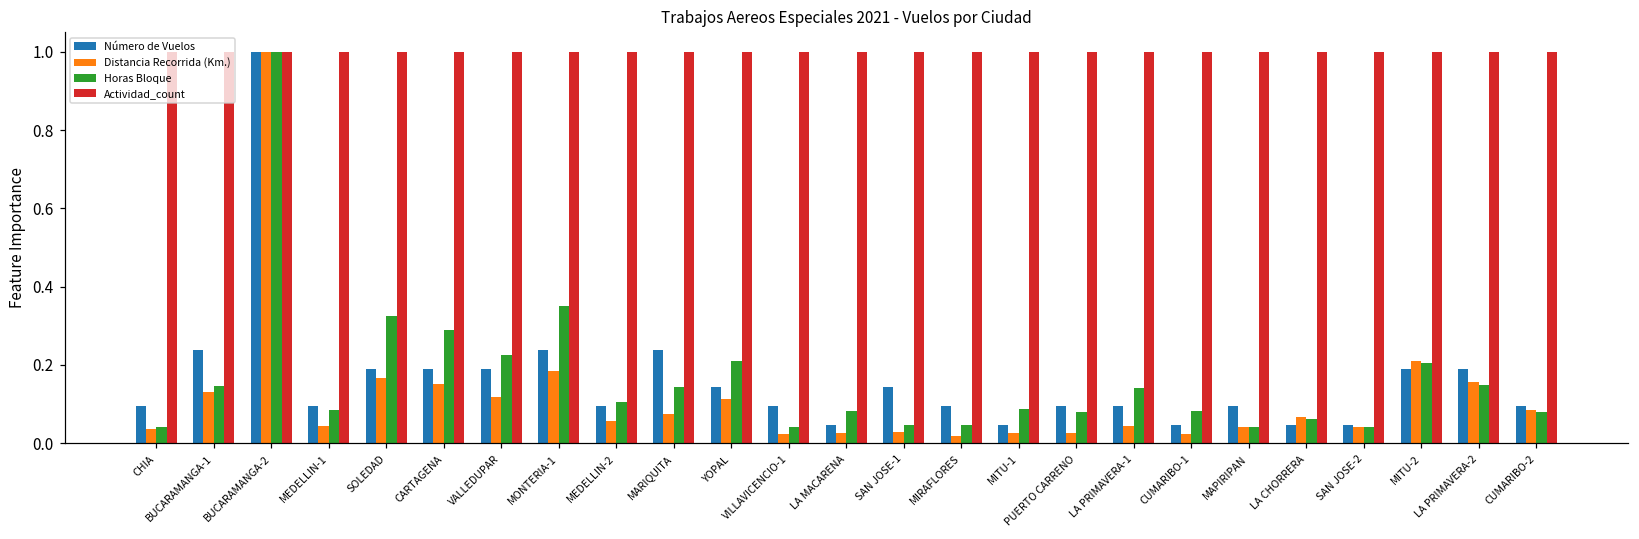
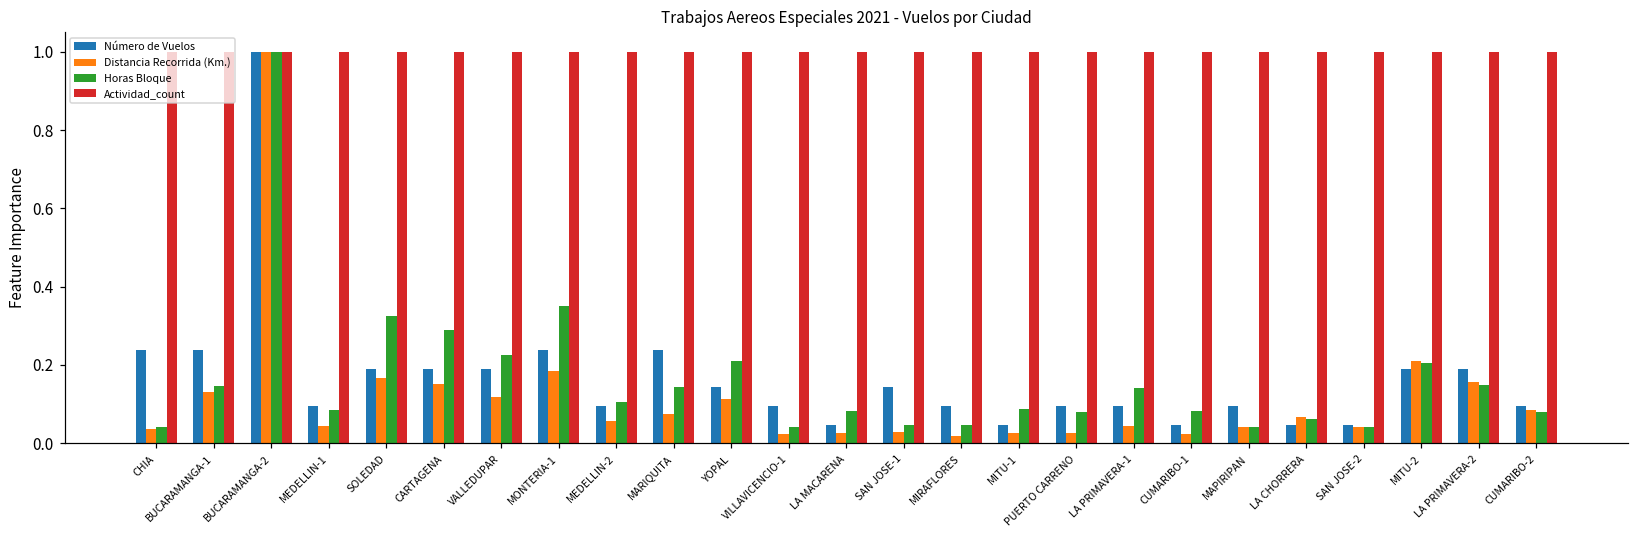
  {
    "Número de Vuelos": {
-     "CHIA": 0.10,
+     "CHIA": 0.24,
      "BUCARAMANGA-1": 0.24,
      "BUCARAMANGA-2": 1.00,
      "MEDELLIN-1": 0.10,
      "SOLEDAD": 0.19,
      "CARTAGENA": 0.19,
      "VALLEDUPAR": 0.19,
      "MONTERIA-1": 0.24,
      "MEDELLIN-2": 0.10,
      "MARIQUITA": 0.24,
      "YOPAL": 0.14,
      "VILLAVICENCIO-1": 0.10,
      "LA MACARENA": 0.05,
      "SAN JOSE-1": 0.14,
      "MIRAFLORES": 0.10,
      "MITU-1": 0.05,
      "PUERTO CARRENO": 0.10,
      "LA PRIMAVERA-1": 0.10,
      "CUMARIBO-1": 0.05,
      "MAPIRIPAN": 0.10,
      "LA CHORRERA": 0.05,
      "SAN JOSE-2": 0.05,
      "MITU-2": 0.19,
      "LA PRIMAVERA-2": 0.19,
      "CUMARIBO-2": 0.10
    },
    "Distancia Recorrida (Km.)": {
      "CHIA": 0.04,
      "BUCARAMANGA-1": 0.13,
      "BUCARAMANGA-2": 1.00,
      "MEDELLIN-1": 0.04,
      "SOLEDAD": 0.17,
      "CARTAGENA": 0.15,
      "VALLEDUPAR": 0.12,
      "MONTERIA-1": 0.18,
      "MEDELLIN-2": 0.06,
      "MARIQUITA": 0.07,
      "YOPAL": 0.11,
      "VILLAVICENCIO-1": 0.02,
      "LA MACARENA": 0.03,
      "SAN JOSE-1": 0.03,
      "MIRAFLORES": 0.02,
      "MITU-1": 0.03,
      "PUERTO CARRENO": 0.03,
      "LA PRIMAVERA-1": 0.04,
      "CUMARIBO-1": 0.02,
      "MAPIRIPAN": 0.04,
      "LA CHORRERA": 0.07,
      "SAN JOSE-2": 0.04,
      "MITU-2": 0.21,
      "LA PRIMAVERA-2": 0.16,
      "CUMARIBO-2": 0.08
    },
    "Horas Bloque": {
      "CHIA": 0.04,
      "BUCARAMANGA-1": 0.15,
      "BUCARAMANGA-2": 1.00,
      "MEDELLIN-1": 0.08,
      "SOLEDAD": 0.32,
      "CARTAGENA": 0.29,
      "VALLEDUPAR": 0.22,
      "MONTERIA-1": 0.35,
      "MEDELLIN-2": 0.11,
      "MARIQUITA": 0.14,
      "YOPAL": 0.21,
      "VILLAVICENCIO-1": 0.04,
      "LA MACARENA": 0.08,
      "SAN JOSE-1": 0.05,
      "MIRAFLORES": 0.05,
      "MITU-1": 0.09,
      "PUERTO CARRENO": 0.08,
      "LA PRIMAVERA-1": 0.14,
      "CUMARIBO-1": 0.08,
      "MAPIRIPAN": 0.04,
      "LA CHORRERA": 0.06,
      "SAN JOSE-2": 0.04,
      "MITU-2": 0.20,
      "LA PRIMAVERA-2": 0.15,
      "CUMARIBO-2": 0.08
    },
    "Actividad_count": {
      "BUCARAMANGA-2": 1.00,
      "MEDELLIN-1": 1.00,
      "SOLEDAD": 1.00,
      "CARTAGENA": 1.00,
      "VALLEDUPAR": 1.00,
      "MONTERIA-1": 1.00,
      "MEDELLIN-2": 1.00,
      "MARIQUITA": 1.00,
      "YOPAL": 1.00,
      "VILLAVICENCIO-1": 1.00,
      "LA MACARENA": 1.00,
      "SAN JOSE-1": 1.00,
      "MIRAFLORES": 1.00,
      "MITU-1": 1.00,
      "PUERTO CARRENO": 1.00,
      "LA PRIMAVERA-1": 1.00,
      "CUMARIBO-1": 1.00,
      "MAPIRIPAN": 1.00,
      "LA CHORRERA": 1.00,
      "SAN JOSE-2": 1.00,
      "MITU-2": 1.00,
      "LA PRIMAVERA-2": 1.00,
      "CUMARIBO-2": 1.00
    }
  }
